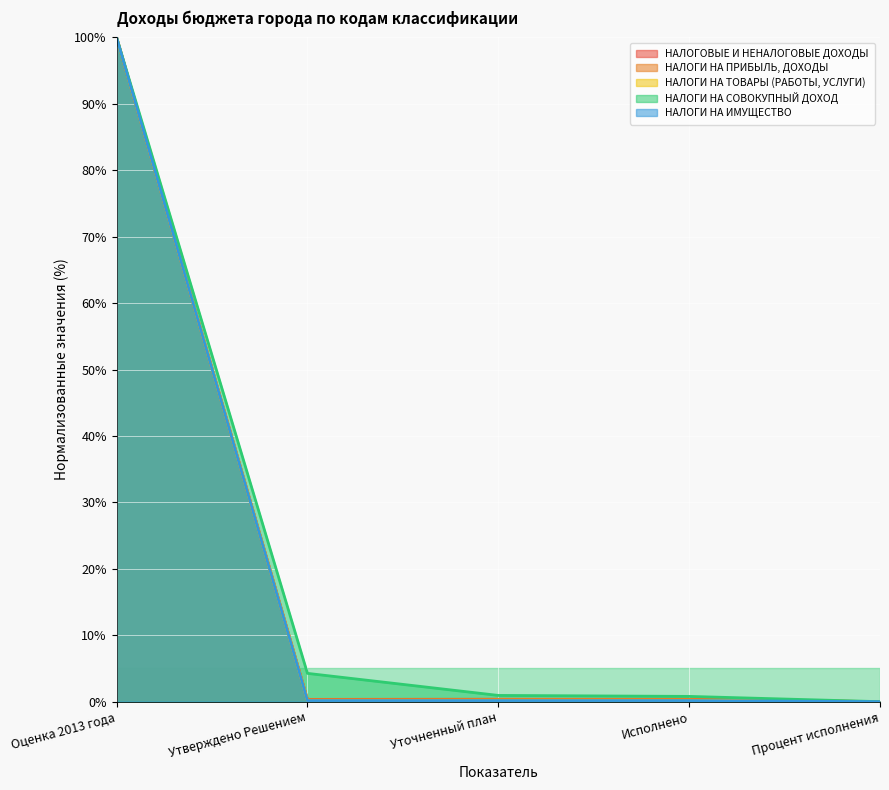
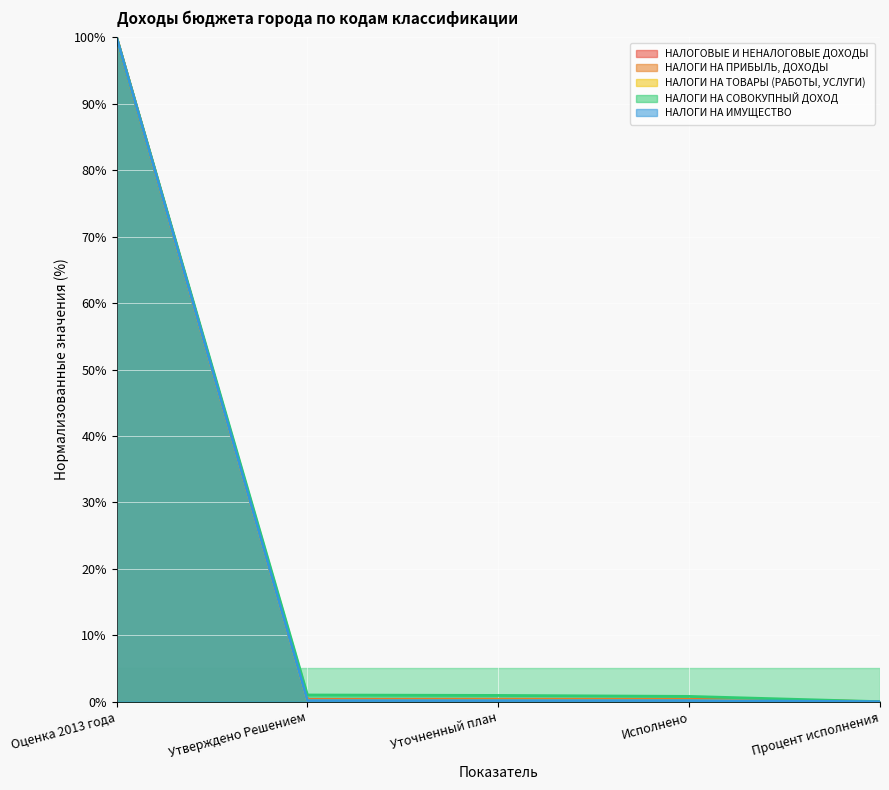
  {
    "НАЛОГИ НА СОВОКУПНЫЙ ДОХОД": {
-     "Утверждено Решением": "4%",
+     "Утверждено Решением": "1%",
      "Уточненный план": "1%",
      "Исполнено": "1%"
    }
  }
